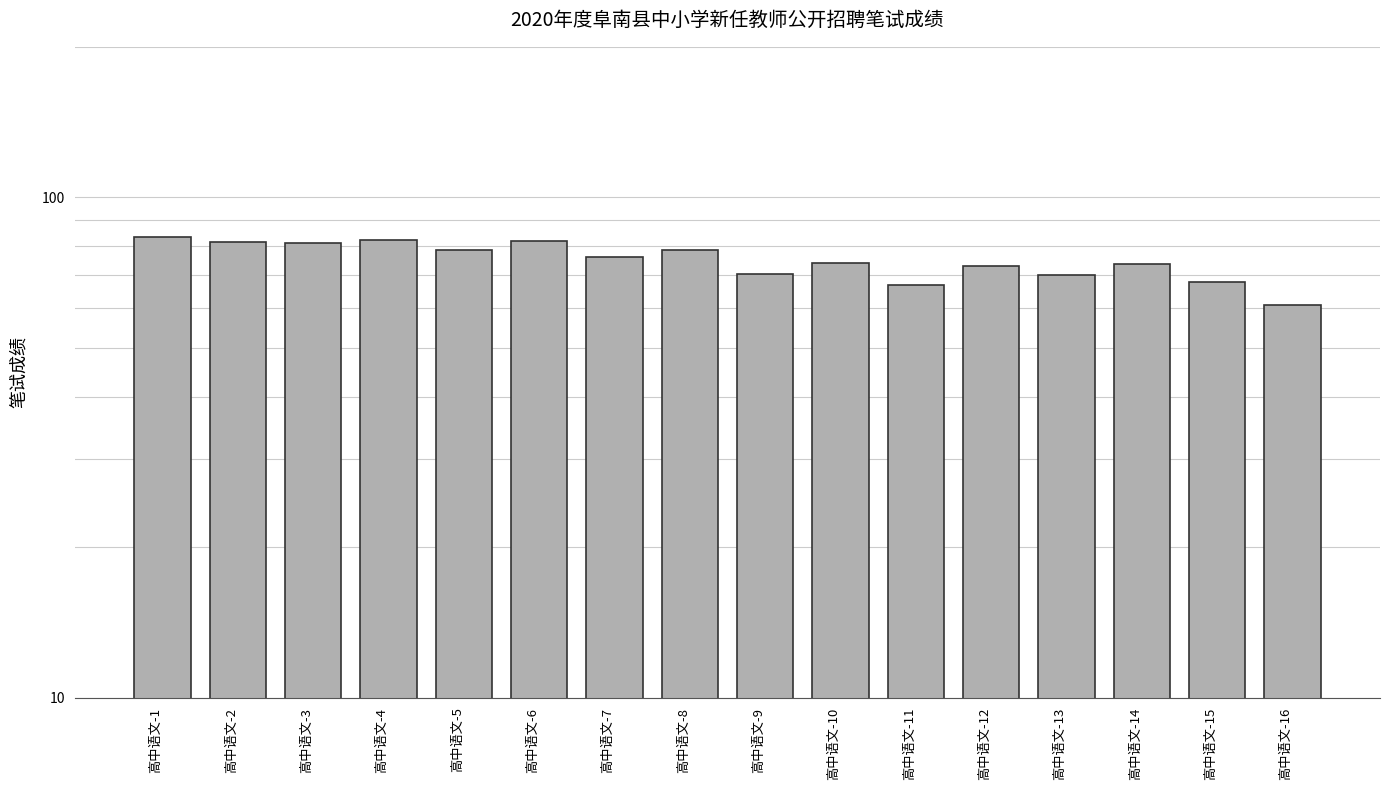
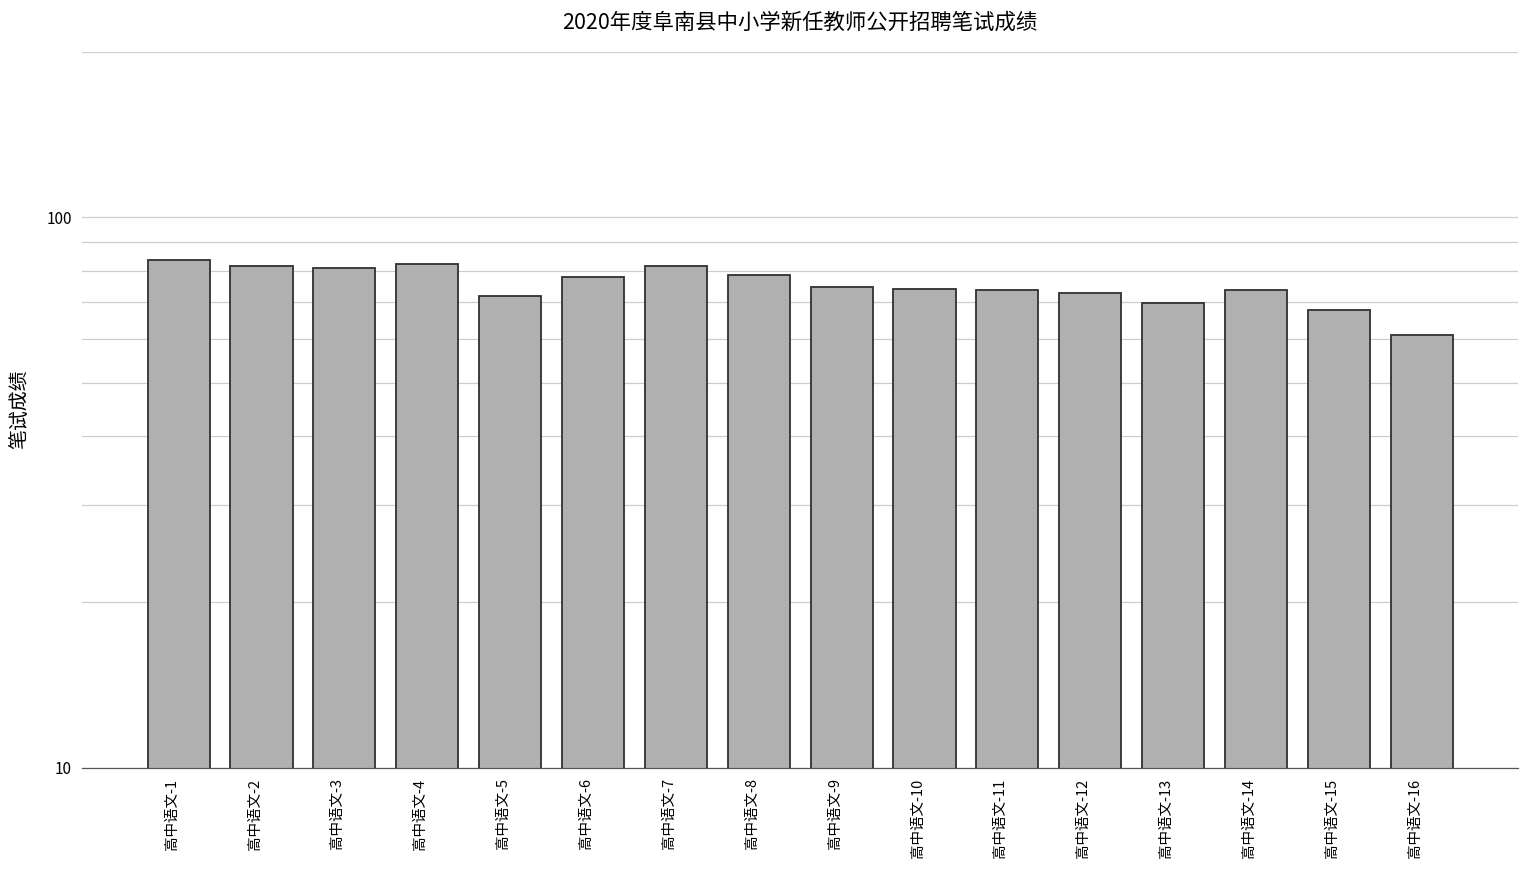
  {
    "高中语文-1": 84,
    "高中语文-2": 81,
    "高中语文-3": 81,
    "高中语文-4": 82,
-   "高中语文-5": 79,
-   "高中语文-6": 82,
-   "高中语文-7": 76,
+   "高中语文-5": 72,
+   "高中语文-6": 78,
+   "高中语文-7": 82,
    "高中语文-8": 78,
-   "高中语文-9": 70,
+   "高中语文-9": 75,
    "高中语文-10": 74,
-   "高中语文-11": 67,
+   "高中语文-11": 74,
    "高中语文-12": 73,
    "高中语文-13": 70,
    "高中语文-14": 74,
    "高中语文-15": 68,
    "高中语文-16": 61
  }
